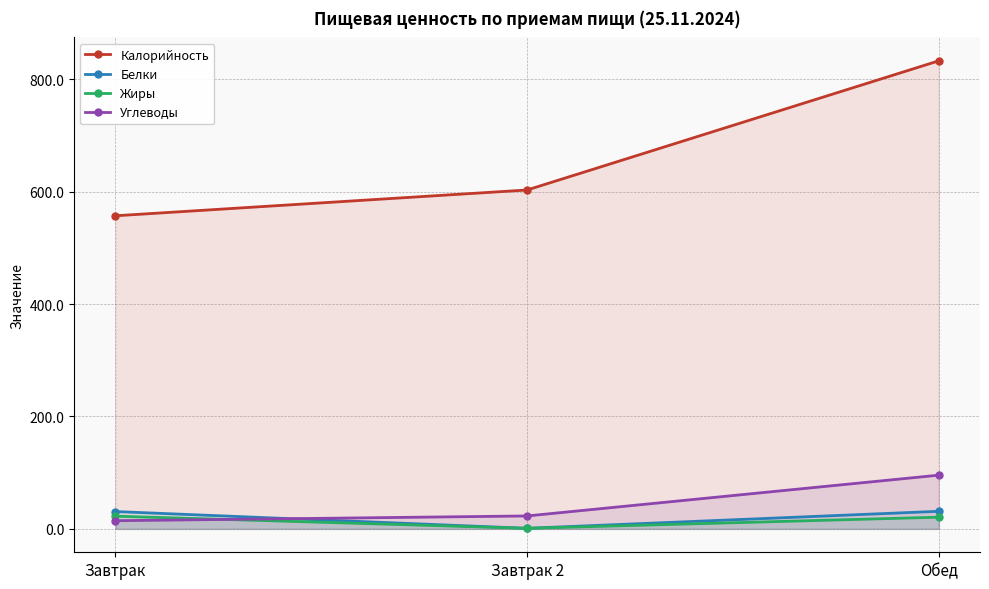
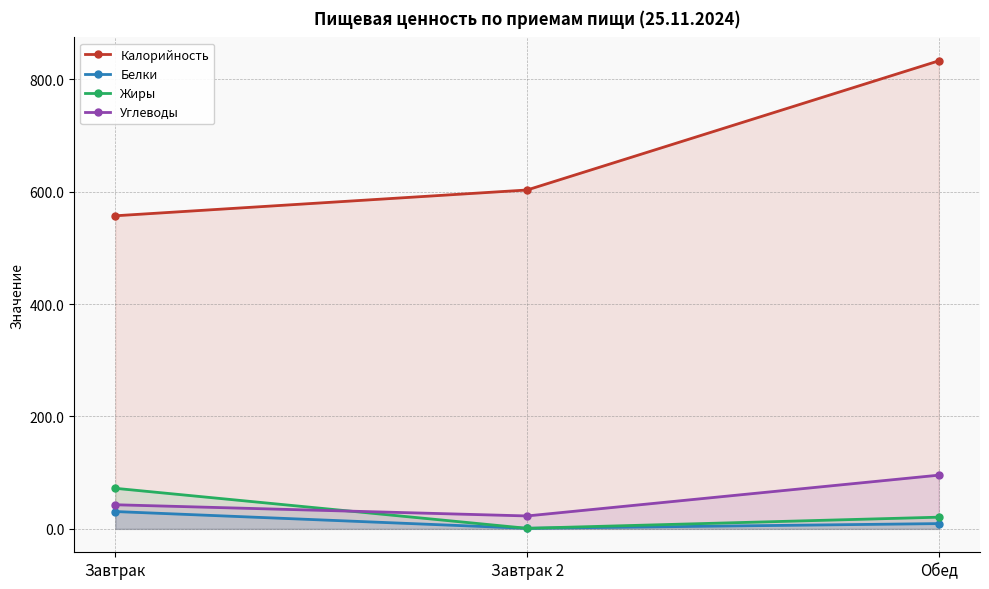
  {
    "Калорийность": {
      "Завтрак": 560,
      "Завтрак 2": 600,
      "Обед": 830
    },
    "Белки": {
      "Завтрак": 30,
-     "Обед": 30
+     "Обед": 10
    },
    "Жиры": {
-     "Завтрак": 20,
+     "Завтрак": 70,
      "Обед": 20
    },
    "Углеводы": {
-     "Завтрак": 10,
+     "Завтрак": 40,
      "Завтрак 2": 20,
      "Обед": 100
    }
  }
